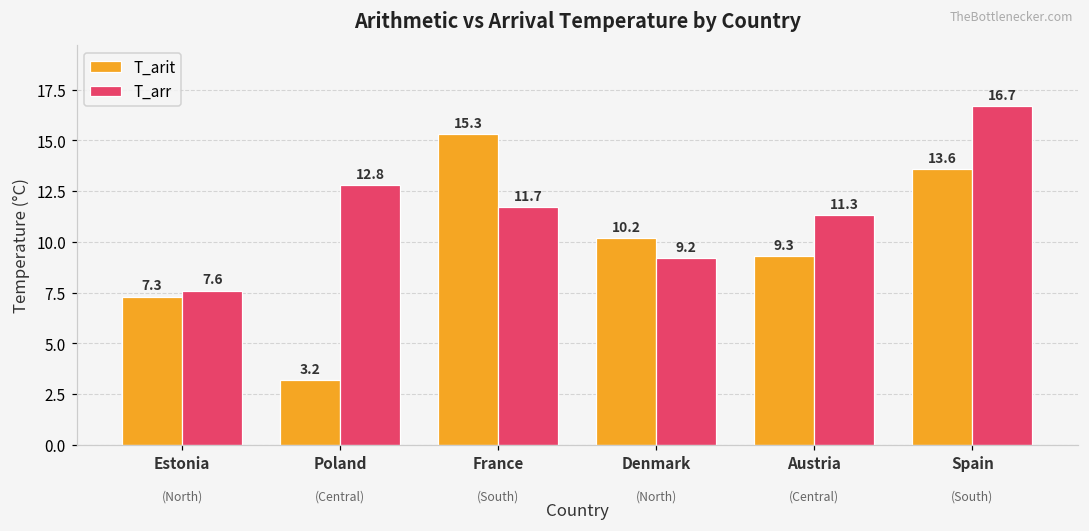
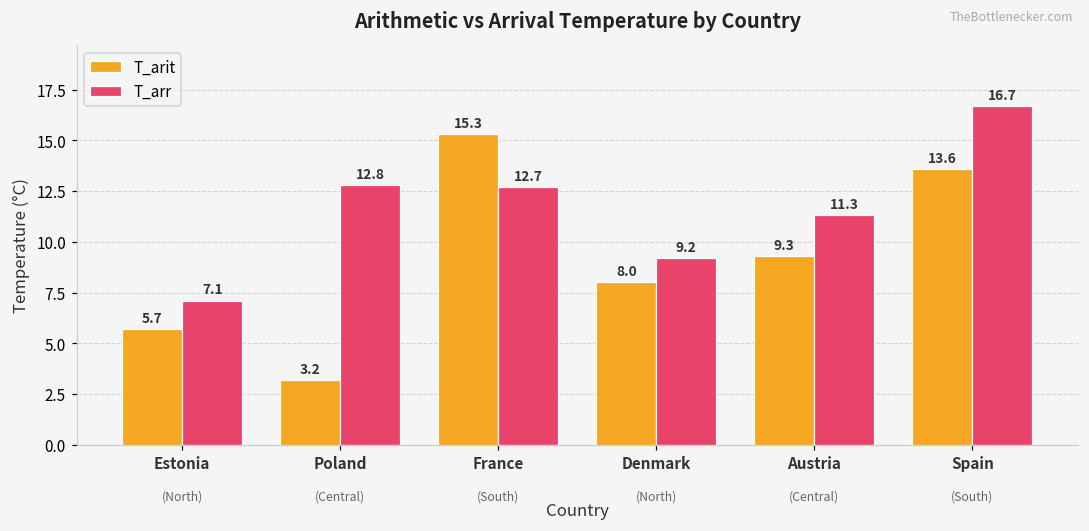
  {
    "T_arit": {
-     "Estonia": 7.3,
+     "Estonia": 5.7,
      "Poland": 3.2,
      "France": 15.3,
-     "Denmark": 10.2,
+     "Denmark": 8.0,
      "Austria": 9.3,
      "Spain": 13.6
    },
    "T_arr": {
-     "Estonia": 7.6,
+     "Estonia": 7.1,
      "Poland": 12.8,
-     "France": 11.7,
+     "France": 12.7,
      "Denmark": 9.2,
      "Austria": 11.3,
      "Spain": 16.7
    }
  }
